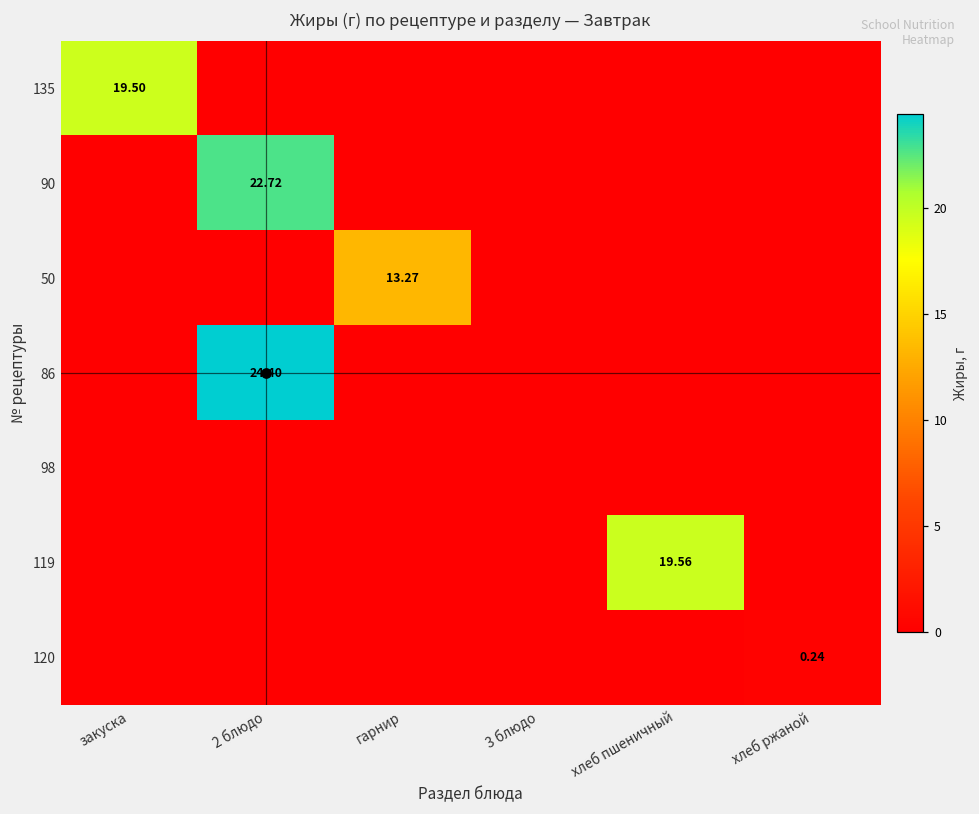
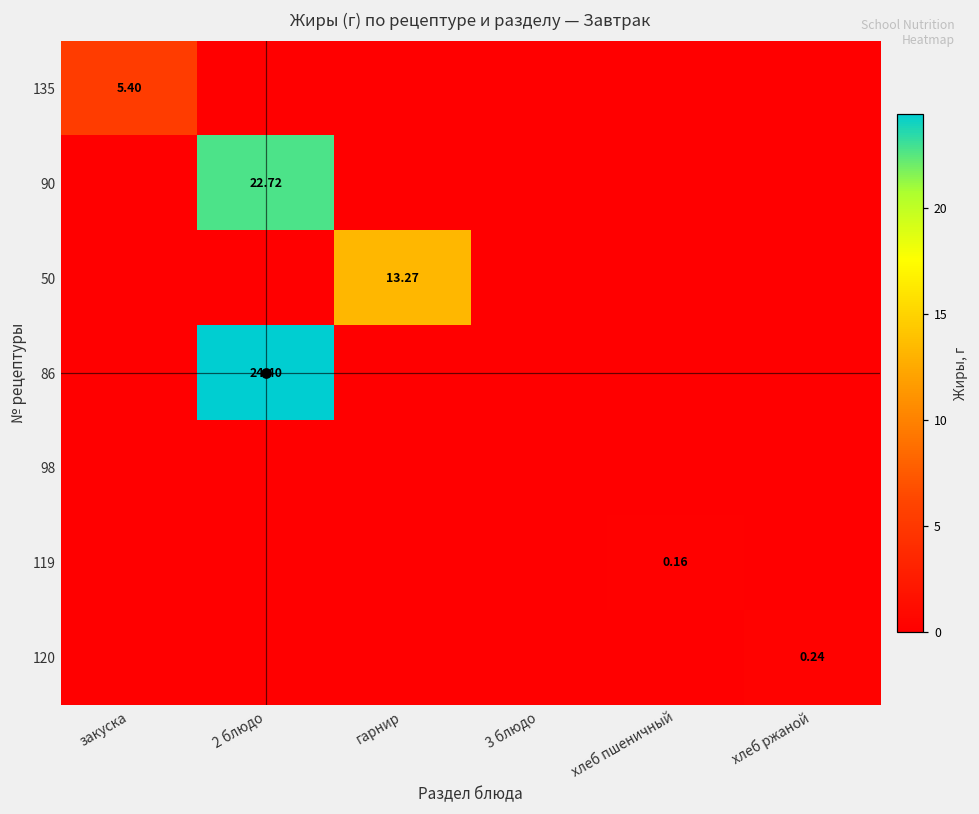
  {
    "135": {
-     "закуска": 19.50
+     "закуска": 5.40
    },
    "90": {
      "2 блюдо": 22.72
    },
    "50": {
      "гарнир": 13.27
    },
    "119": {
-     "хлеб пшеничный": 19.56
+     "хлеб пшеничный": 0.16
    },
    "120": {
      "хлеб ржаной": 0.24
    }
  }
